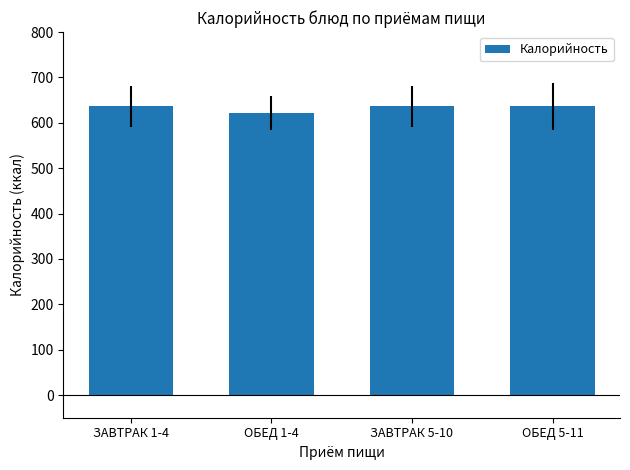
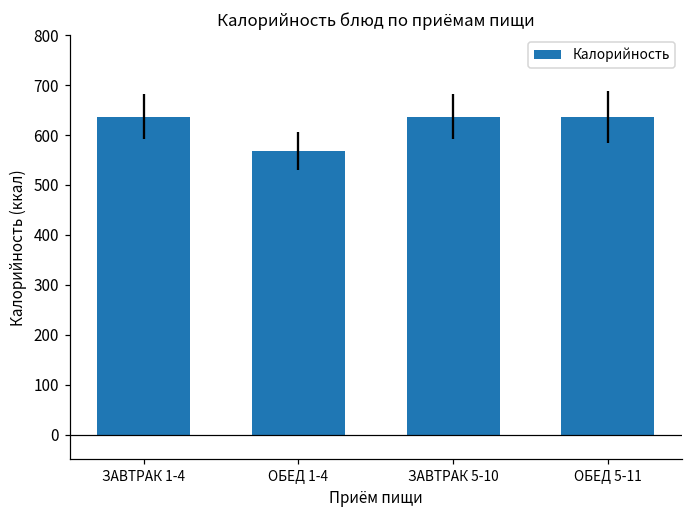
  {
    "ЗАВТРАК 1-4": 640,
-   "ОБЕД 1-4": 620,
+   "ОБЕД 1-4": 570,
    "ЗАВТРАК 5-10": 640,
    "ОБЕД 5-11": 640
  }
